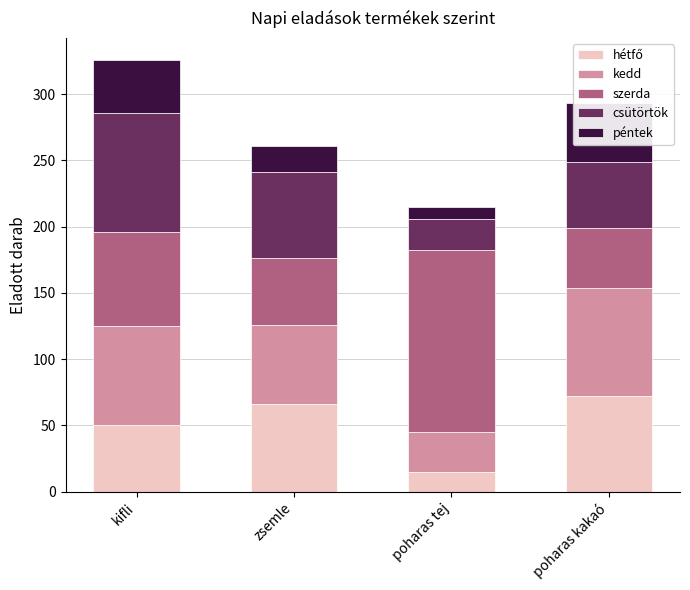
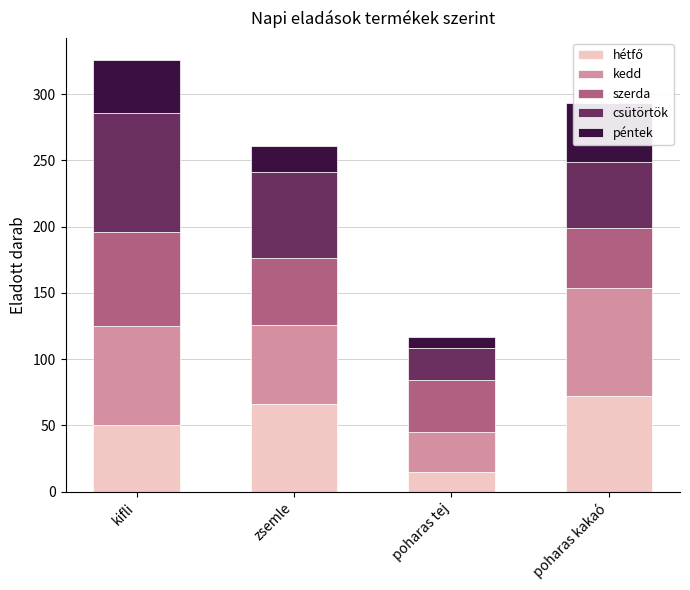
  {
    "hétfő": {
      "kifli": 50,
      "zsemle": 66,
      "poharas tej": 15,
      "poharas kakaó": 72
    },
    "kedd": {
      "kifli": 75,
      "zsemle": 60,
      "poharas tej": 30,
      "poharas kakaó": 82
    },
    "szerda": {
      "kifli": 71,
      "zsemle": 50,
-     "poharas tej": 137,
+     "poharas tej": 39,
      "poharas kakaó": 45
    },
    "csütörtök": {
      "kifli": 90,
      "zsemle": 65,
      "poharas tej": 24,
      "poharas kakaó": 50
    },
    "péntek": {
      "kifli": 40,
      "zsemle": 20,
      "poharas tej": 9
    }
  }
